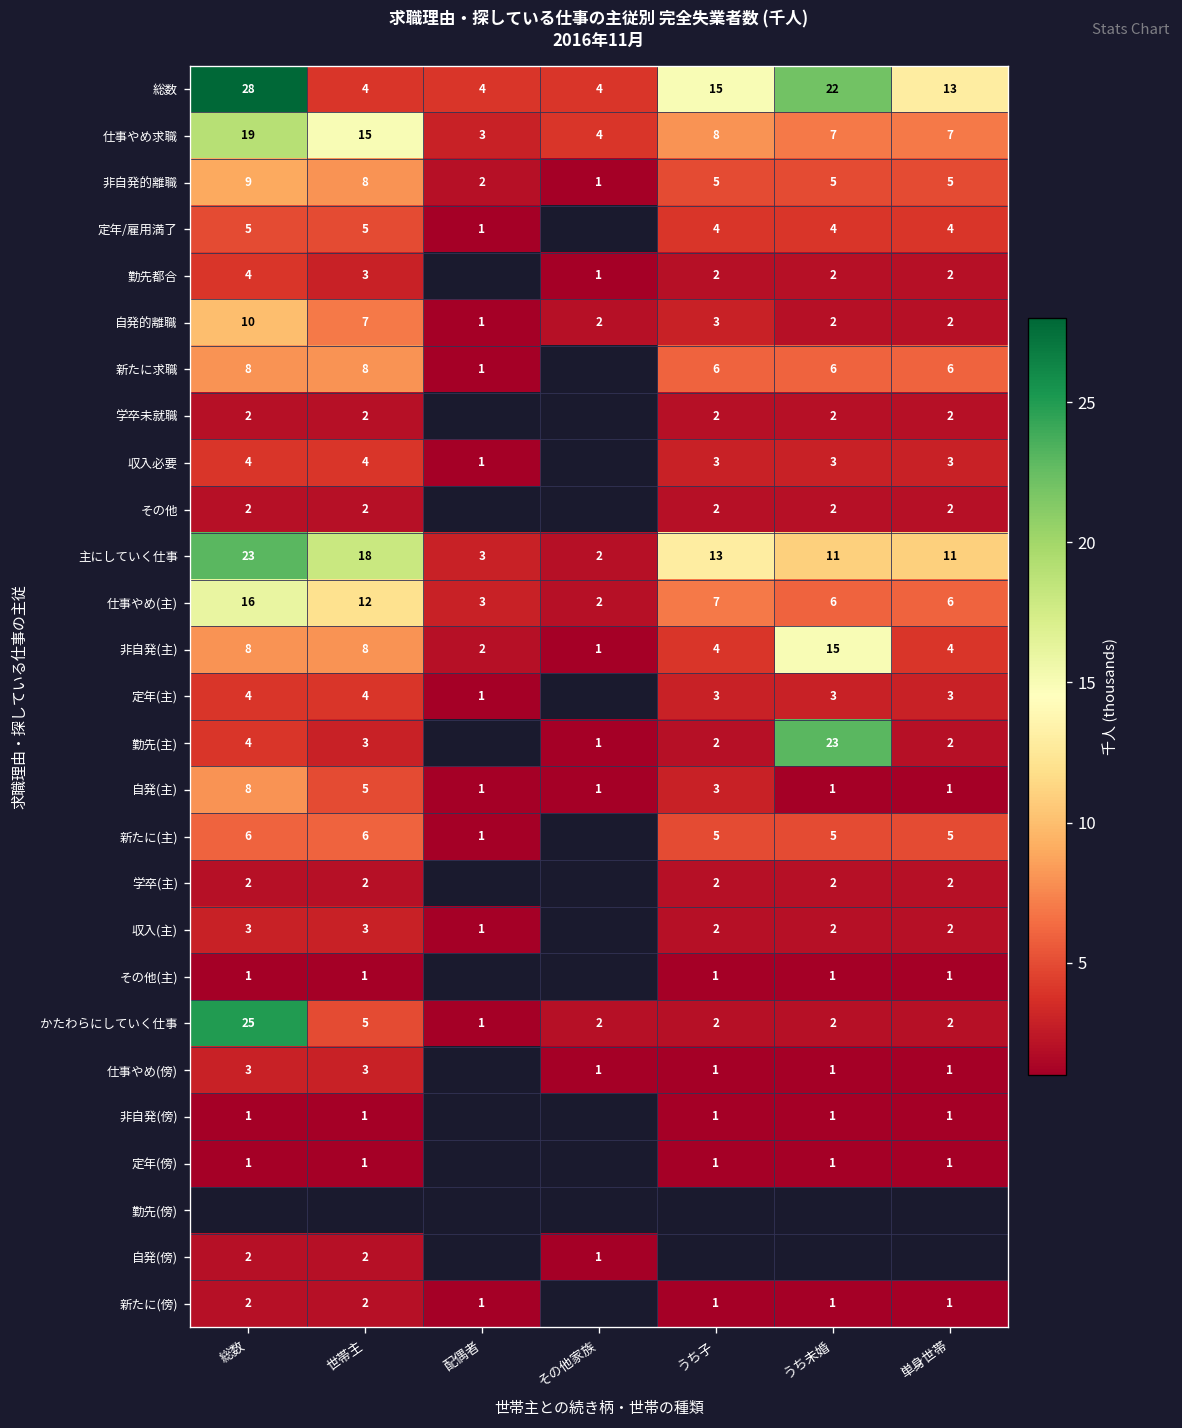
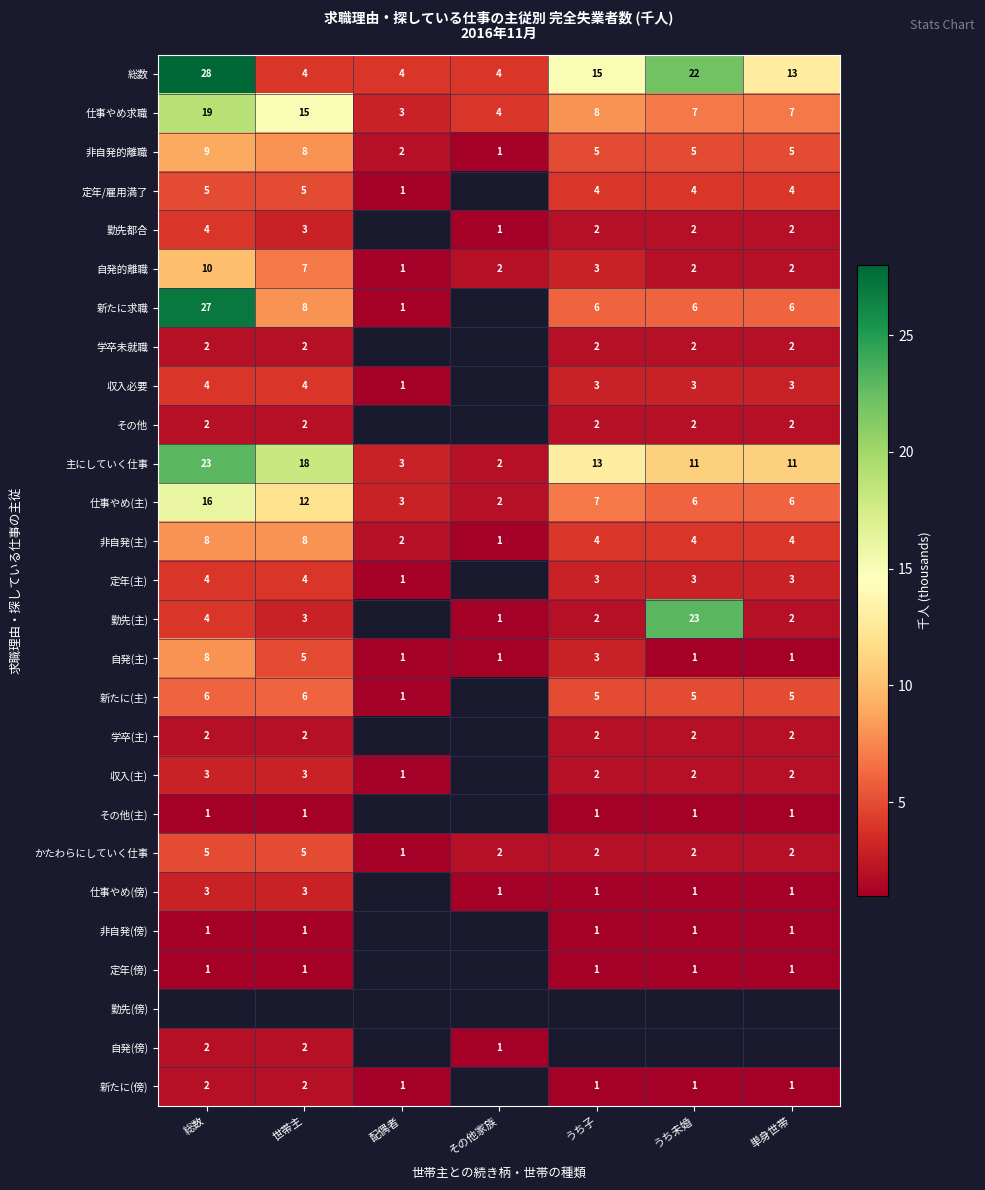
  {
    "総数": {
      "総数": 28,
      "世帯主": 4,
      "配偶者": 4,
      "その他家族": 4,
      "うち子": 15,
      "うち未婚": 22,
      "単身世帯": 13
    },
    "仕事やめ求職": {
      "総数": 19,
      "世帯主": 15,
      "配偶者": 3,
      "その他家族": 4,
      "うち子": 8,
      "うち未婚": 7,
      "単身世帯": 7
    },
    "非自発的離職": {
      "総数": 9,
      "世帯主": 8,
      "配偶者": 2,
      "その他家族": 1,
      "うち子": 5,
      "うち未婚": 5,
      "単身世帯": 5
    },
    "定年/雇用満了": {
      "総数": 5,
      "世帯主": 5,
      "配偶者": 1,
      "うち子": 4,
      "うち未婚": 4,
      "単身世帯": 4
    },
    "勤先都合": {
      "総数": 4,
      "世帯主": 3,
      "その他家族": 1,
      "うち子": 2,
      "うち未婚": 2,
      "単身世帯": 2
    },
    "自発的離職": {
      "総数": 10,
      "世帯主": 7,
      "配偶者": 1,
      "その他家族": 2,
      "うち子": 3,
      "うち未婚": 2,
      "単身世帯": 2
    },
    "新たに求職": {
-     "総数": 8,
+     "総数": 27,
      "世帯主": 8,
      "配偶者": 1,
      "うち子": 6,
      "うち未婚": 6,
      "単身世帯": 6
    },
    "学卒未就職": {
      "総数": 2,
      "世帯主": 2,
      "うち子": 2,
      "うち未婚": 2,
      "単身世帯": 2
    },
    "収入必要": {
      "総数": 4,
      "世帯主": 4,
      "配偶者": 1,
      "うち子": 3,
      "うち未婚": 3,
      "単身世帯": 3
    },
    "その他": {
      "総数": 2,
      "世帯主": 2,
      "うち子": 2,
      "うち未婚": 2,
      "単身世帯": 2
    },
    "主にしていく仕事": {
      "総数": 23,
      "世帯主": 18,
      "配偶者": 3,
      "その他家族": 2,
      "うち子": 13,
      "うち未婚": 11,
      "単身世帯": 11
    },
    "仕事やめ(主)": {
      "総数": 16,
      "世帯主": 12,
      "配偶者": 3,
      "その他家族": 2,
      "うち子": 7,
      "うち未婚": 6,
      "単身世帯": 6
    },
    "非自発(主)": {
      "総数": 8,
      "世帯主": 8,
      "配偶者": 2,
      "その他家族": 1,
      "うち子": 4,
-     "うち未婚": 15,
+     "うち未婚": 4,
      "単身世帯": 4
    },
    "定年(主)": {
      "総数": 4,
      "世帯主": 4,
      "配偶者": 1,
      "うち子": 3,
      "うち未婚": 3,
      "単身世帯": 3
    },
    "勤先(主)": {
      "総数": 4,
      "世帯主": 3,
      "その他家族": 1,
      "うち子": 2,
      "うち未婚": 23,
      "単身世帯": 2
    },
    "自発(主)": {
      "総数": 8,
      "世帯主": 5,
      "配偶者": 1,
      "その他家族": 1,
      "うち子": 3,
      "うち未婚": 1,
      "単身世帯": 1
    },
    "新たに(主)": {
      "総数": 6,
      "世帯主": 6,
      "配偶者": 1,
      "うち子": 5,
      "うち未婚": 5,
      "単身世帯": 5
    },
    "学卒(主)": {
      "総数": 2,
      "世帯主": 2,
      "うち子": 2,
      "うち未婚": 2,
      "単身世帯": 2
    },
    "収入(主)": {
      "総数": 3,
      "世帯主": 3,
      "配偶者": 1,
      "うち子": 2,
      "うち未婚": 2,
      "単身世帯": 2
    },
    "その他(主)": {
      "総数": 1,
      "世帯主": 1,
      "うち子": 1,
      "うち未婚": 1,
      "単身世帯": 1
    },
    "かたわらにしていく仕事": {
-     "総数": 25,
+     "総数": 5,
      "世帯主": 5,
      "配偶者": 1,
      "その他家族": 2,
      "うち子": 2,
      "うち未婚": 2,
      "単身世帯": 2
    },
    "仕事やめ(傍)": {
      "総数": 3,
      "世帯主": 3,
      "その他家族": 1,
      "うち子": 1,
      "うち未婚": 1,
      "単身世帯": 1
    },
    "非自発(傍)": {
      "総数": 1,
      "世帯主": 1,
      "うち子": 1,
      "うち未婚": 1,
      "単身世帯": 1
    },
    "定年(傍)": {
      "総数": 1,
      "世帯主": 1,
      "うち子": 1,
      "うち未婚": 1,
      "単身世帯": 1
    },
    "自発(傍)": {
      "総数": 2,
      "世帯主": 2,
      "その他家族": 1
    },
    "新たに(傍)": {
      "総数": 2,
      "世帯主": 2,
      "配偶者": 1,
      "うち子": 1,
      "うち未婚": 1,
      "単身世帯": 1
    }
  }
